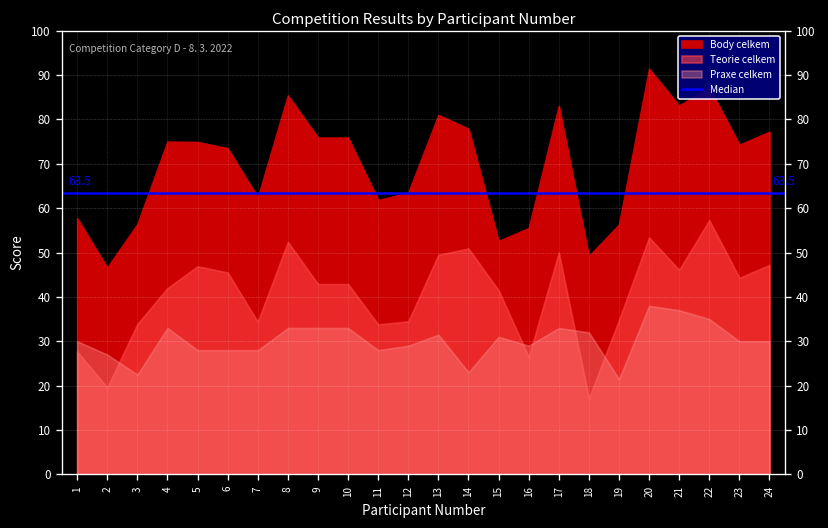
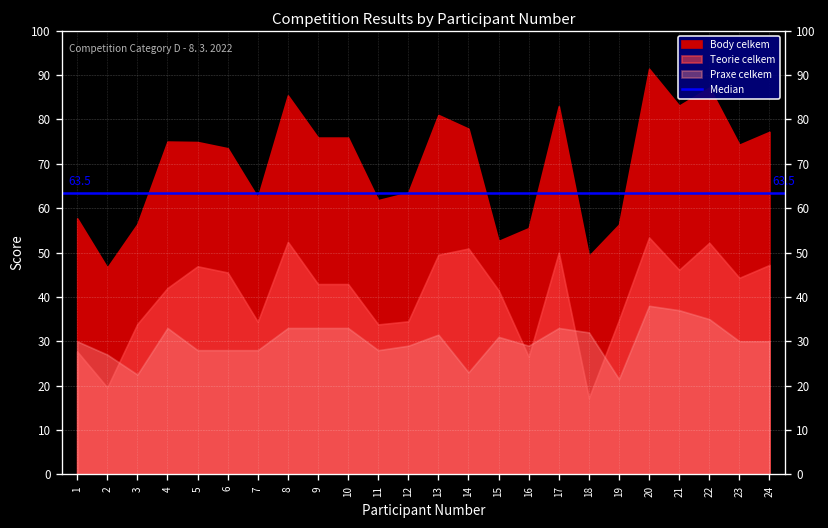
  {
    "Body celkem": {
      "1": 58,
      "2": 47,
      "3": 56,
      "4": 75,
      "5": 75,
      "6": 74,
      "7": 62,
      "8": 85,
      "9": 76,
      "10": 76,
      "11": 62,
      "12": 64,
      "13": 81,
      "14": 78,
      "15": 53,
      "16": 56,
      "17": 83,
      "18": 49,
      "19": 56,
      "20": 91,
      "21": 83,
      "23": 74,
      "24": 77
    },
    "Teorie celkem": {
      "1": 28,
      "2": 20,
      "3": 34,
      "4": 42,
      "5": 47,
      "6": 46,
      "7": 34,
      "8": 52,
      "9": 43,
      "10": 43,
      "11": 34,
      "12": 35,
      "13": 50,
      "14": 51,
      "15": 42,
      "16": 27,
      "17": 50,
      "18": 17,
      "19": 35,
      "20": 53,
      "21": 46,
-     "22": 57,
+     "22": 52,
      "23": 44,
      "24": 47
    },
    "Praxe celkem": {
      "1": 30,
      "2": 27,
      "3": 23,
      "4": 33,
      "5": 28,
      "6": 28,
      "7": 28,
      "8": 33,
      "9": 33,
      "10": 33,
      "11": 28,
      "12": 29,
      "13": 32,
      "14": 23,
      "15": 31,
      "16": 29,
      "17": 33,
      "18": 32,
      "19": 22,
      "20": 38,
      "21": 37,
      "22": 35,
      "23": 30,
      "24": 30
    }
  }
